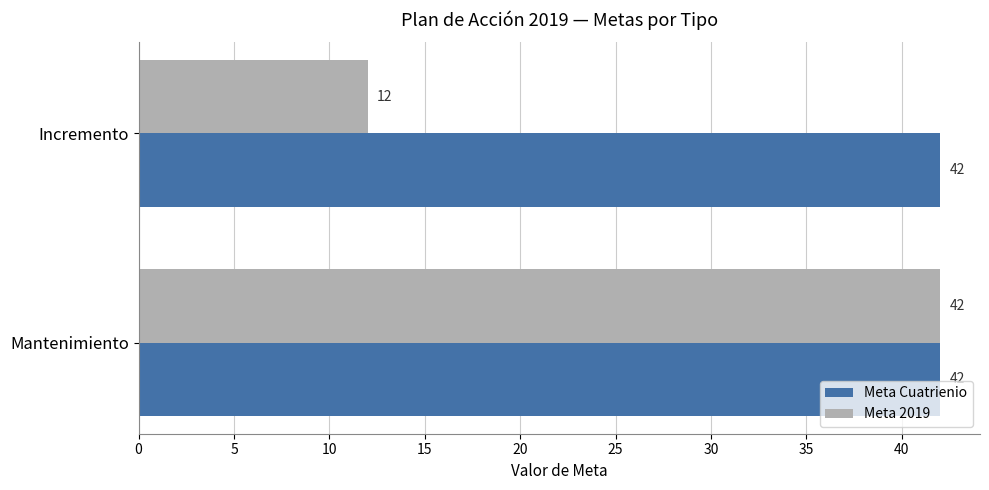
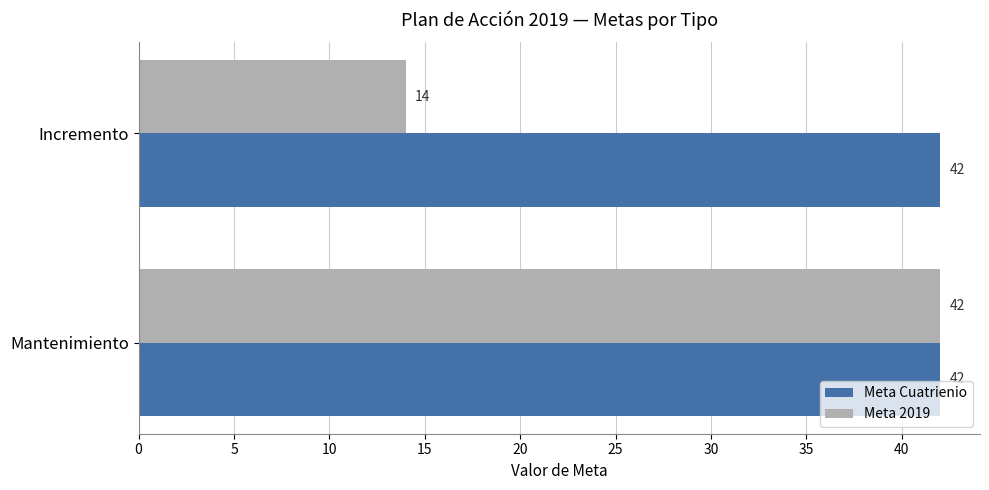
  {
    "Meta Cuatrienio": {
      "Incremento": 42
    },
    "Meta 2019": {
-     "Incremento": 12,
+     "Incremento": 14,
      "Mantenimiento": 42
    }
  }
